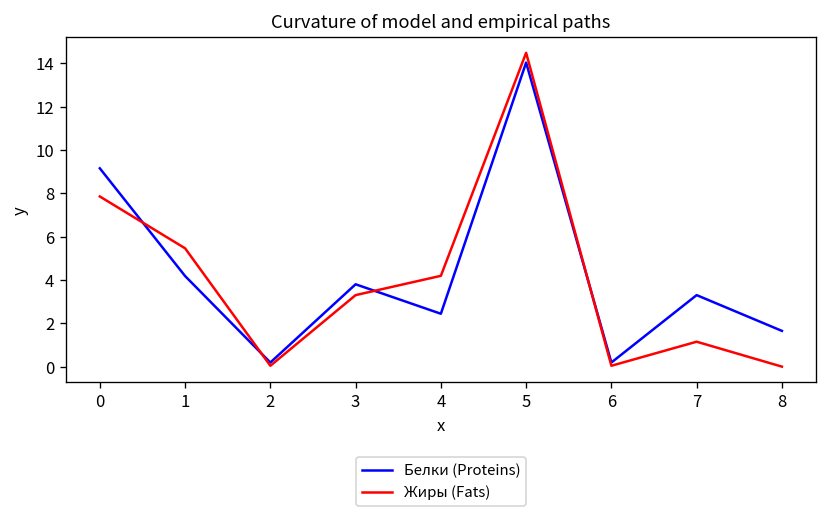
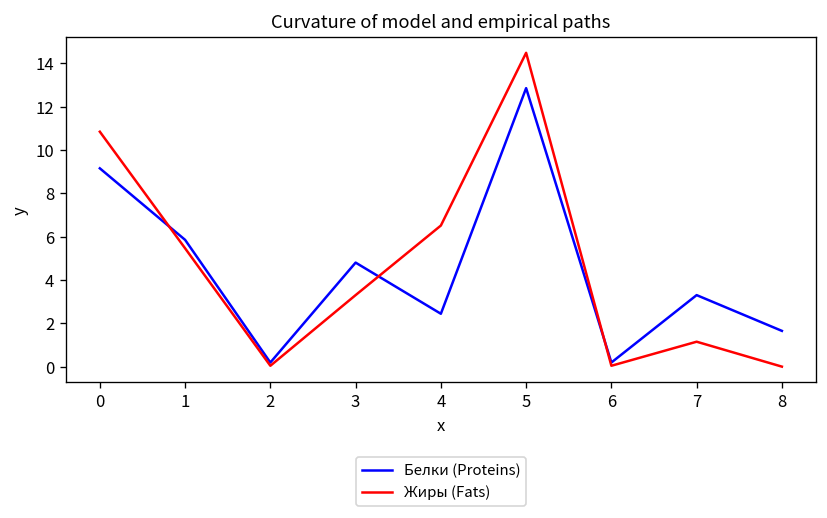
  {
    "Белки (Proteins)": {
      "0": 9.2,
-     "1": 4.2,
+     "1": 5.9,
      "2": 0.2,
-     "3": 3.8,
+     "3": 4.8,
      "4": 2.4,
-     "5": 14.0,
+     "5": 12.9,
      "6": 0.2,
      "7": 3.3,
      "8": 1.7
    },
    "Жиры (Fats)": {
-     "0": 7.9,
+     "0": 10.8,
      "1": 5.5,
      "2": 0.0,
      "3": 3.3,
-     "4": 4.2,
+     "4": 6.5,
      "5": 14.5,
      "6": 0.0,
      "7": 1.2,
      "8": 0.0
    }
  }
